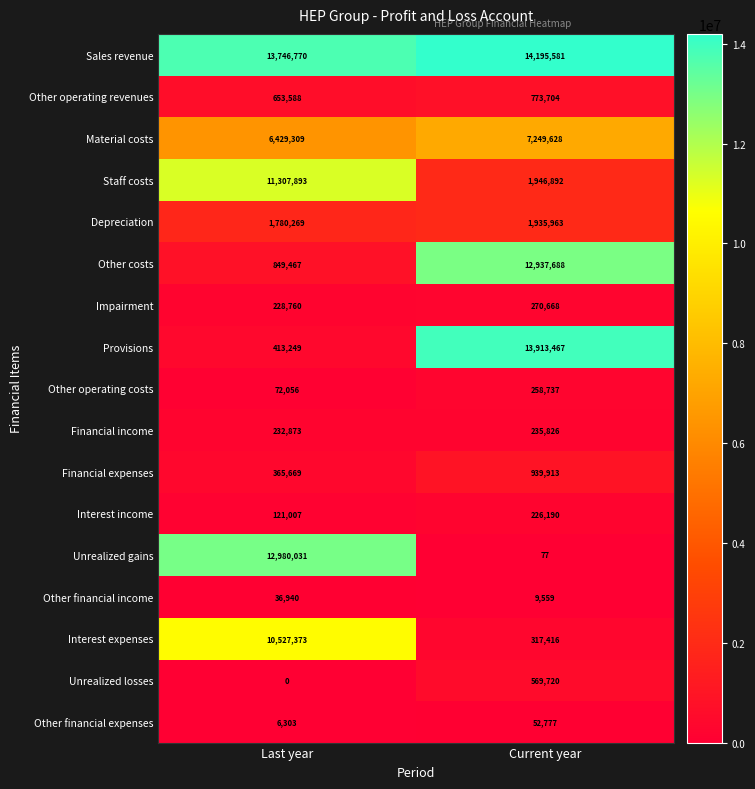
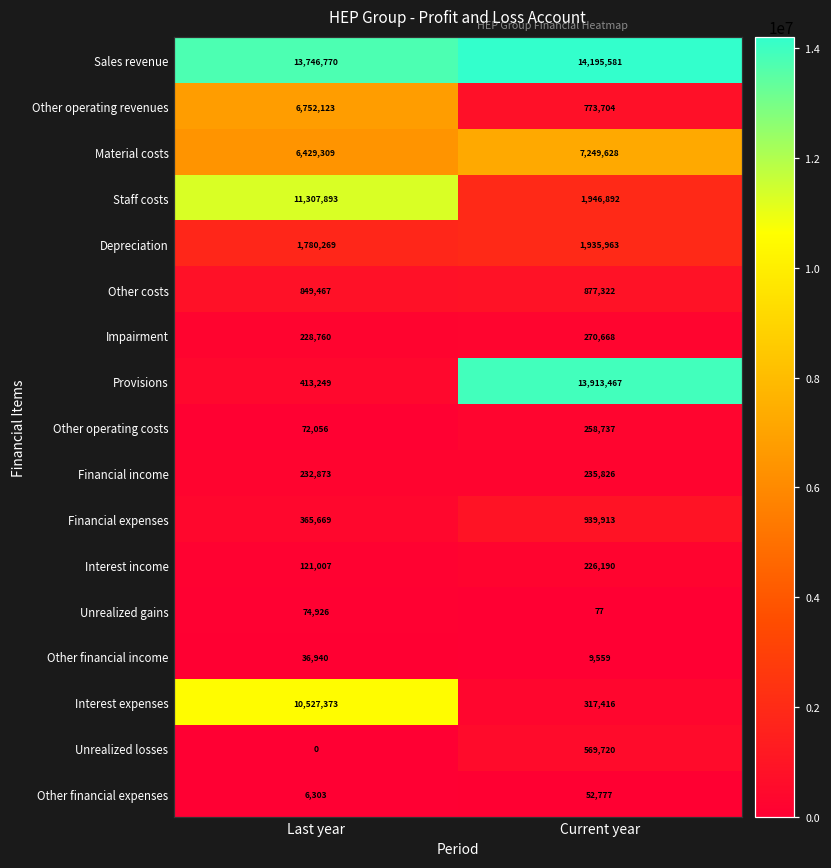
  {
    "Sales revenue": {
      "Last year": "13,746,770",
      "Current year": "14,195,581"
    },
    "Other operating revenues": {
-     "Last year": "653,588",
+     "Last year": "6,752,123",
      "Current year": "773,704"
    },
    "Material costs": {
      "Last year": "6,429,309",
      "Current year": "7,249,628"
    },
    "Staff costs": {
      "Last year": "11,307,893",
      "Current year": "1,946,892"
    },
    "Depreciation": {
      "Last year": "1,780,269",
      "Current year": "1,935,963"
    },
    "Other costs": {
      "Last year": "849,467",
-     "Current year": "12,937,688"
+     "Current year": "877,322"
    },
    "Impairment": {
      "Last year": "228,760",
      "Current year": "270,668"
    },
    "Provisions": {
      "Last year": "413,249",
      "Current year": "13,913,467"
    },
    "Other operating costs": {
      "Last year": "72,056",
      "Current year": "258,737"
    },
    "Financial income": {
      "Last year": "232,873",
      "Current year": "235,826"
    },
    "Financial expenses": {
      "Last year": "365,669",
      "Current year": "939,913"
    },
    "Interest income": {
      "Last year": "121,007",
      "Current year": "226,190"
    },
    "Unrealized gains": {
-     "Last year": "12,980,031",
+     "Last year": "74,926",
      "Current year": "77"
    },
    "Other financial income": {
      "Last year": "36,940",
      "Current year": "9,559"
    },
    "Interest expenses": {
      "Last year": "10,527,373",
      "Current year": "317,416"
    },
    "Unrealized losses": {
      "Last year": "0",
      "Current year": "569,720"
    },
    "Other financial expenses": {
      "Last year": "6,303",
      "Current year": "52,777"
    }
  }
